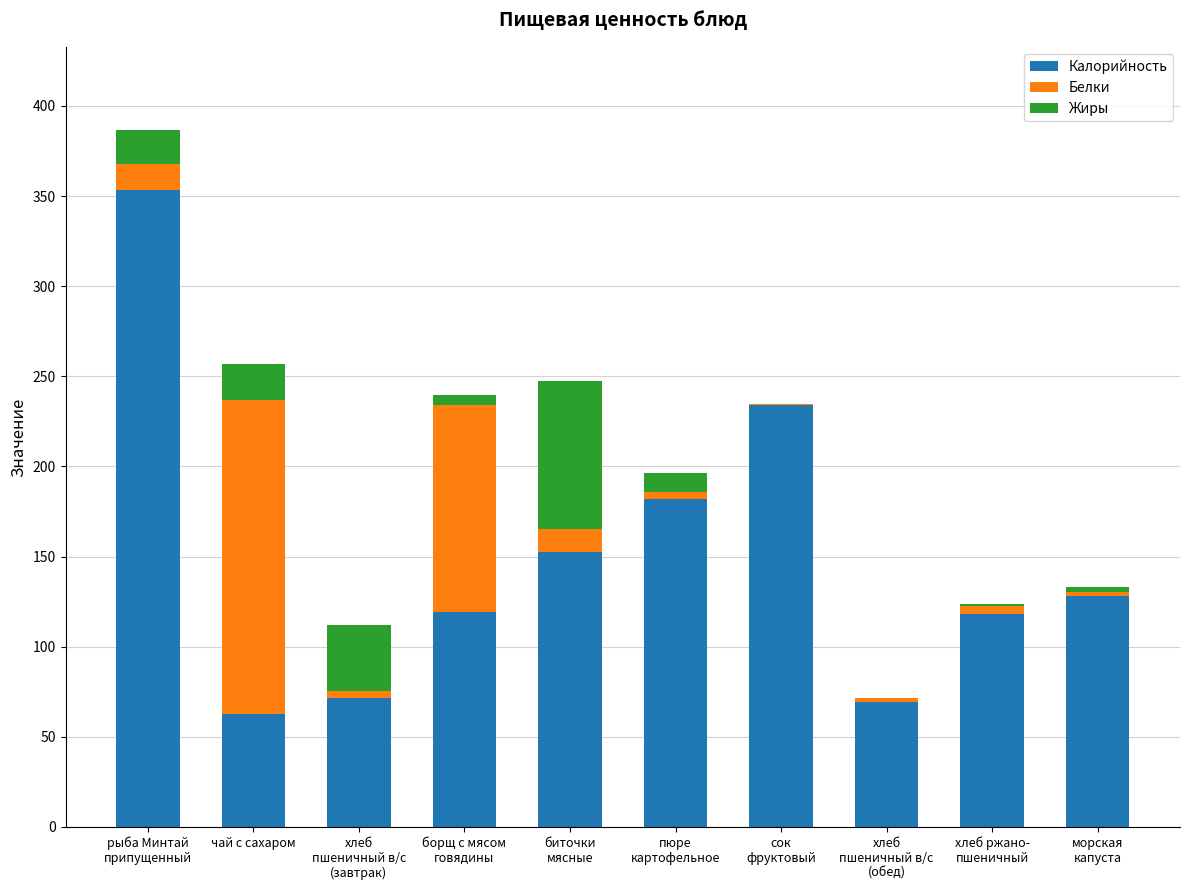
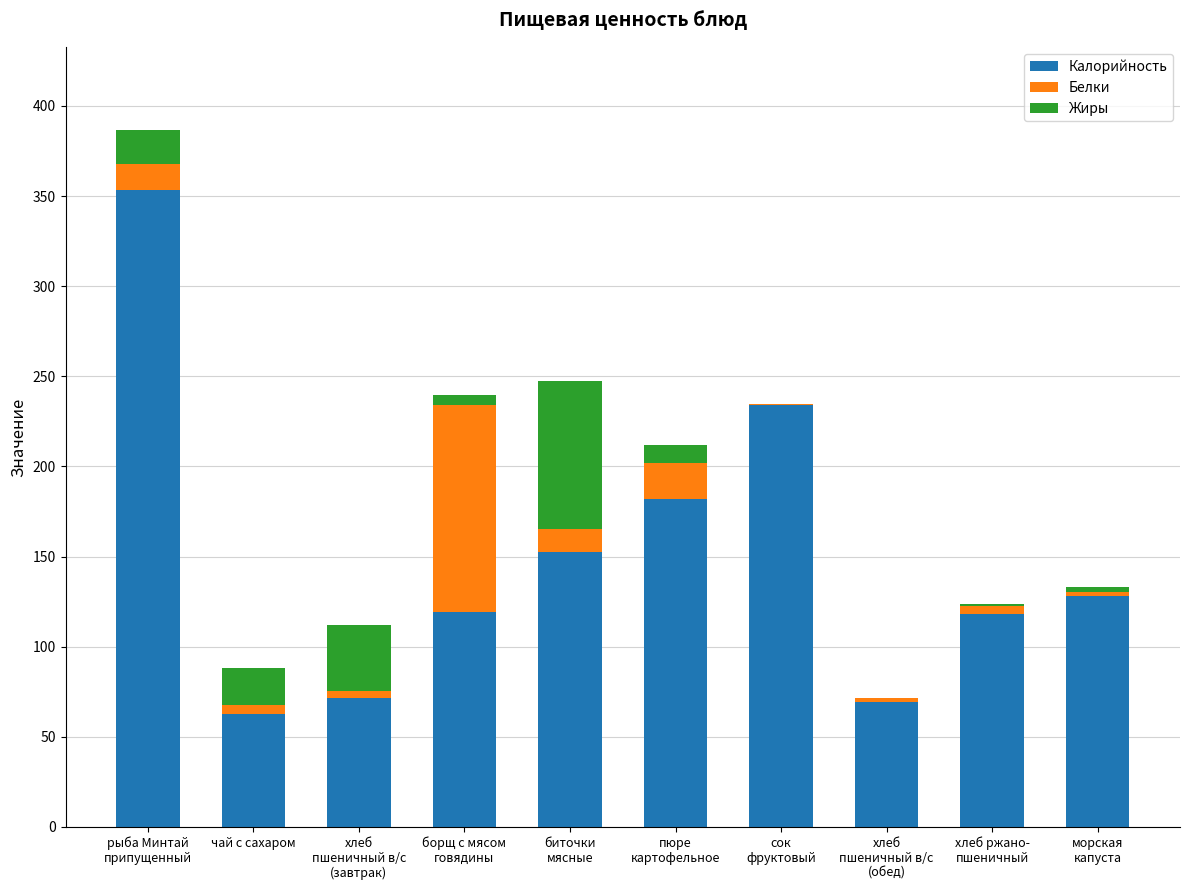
  {
    "Калорийность": {
      "рыба Минтай припущенный": 353,
      "чай с сахаром": 63,
      "хлеб пшеничный в/с (завтрак)": 72,
      "борщ с мясом говядины": 119,
      "биточки мясные": 153,
      "пюре картофельное": 182,
      "сок фруктовый": 234,
      "хлеб пшеничный в/с (обед)": 69,
      "хлеб ржано- пшеничный": 118,
      "морская капуста": 128
    },
    "Белки": {
      "рыба Минтай припущенный": 15,
-     "чай с сахаром": 174,
+     "чай с сахаром": 5,
      "хлеб пшеничный в/с (завтрак)": 4,
      "борщ с мясом говядины": 115,
      "биточки мясные": 13,
-     "пюре картофельное": 4,
+     "пюре картофельное": 20,
      "хлеб пшеничный в/с (обед)": 2,
      "хлеб ржано- пшеничный": 5,
      "морская капуста": 2
    },
    "Жиры": {
      "рыба Минтай припущенный": 18,
      "чай с сахаром": 21,
      "хлеб пшеничный в/с (завтрак)": 37,
      "борщ с мясом говядины": 6,
      "биточки мясные": 82,
      "пюре картофельное": 10,
      "сок фруктовый": 0,
      "морская капуста": 3
    }
  }
